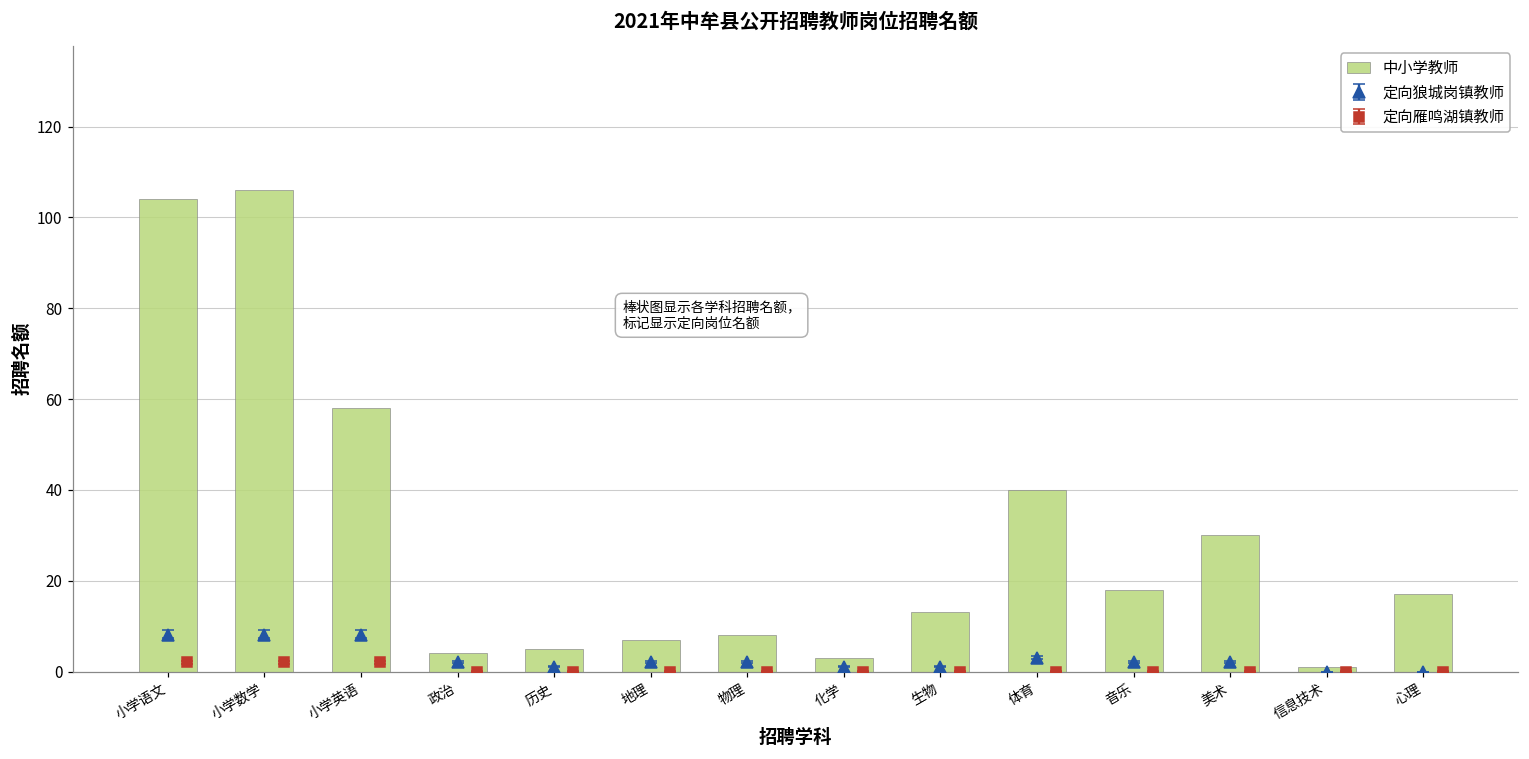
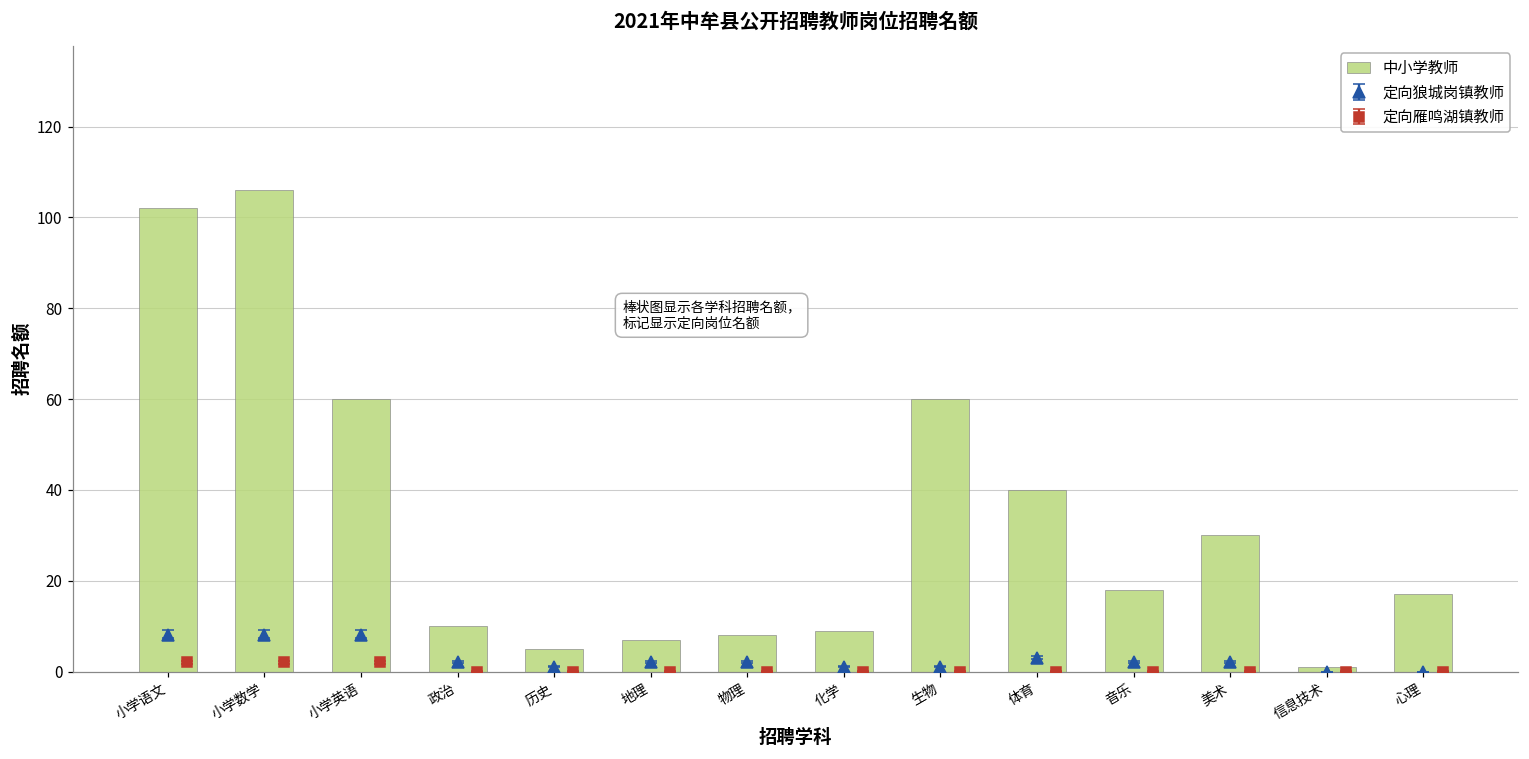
  {
    "中小学教师": {
-     "小学语文": 104,
+     "小学语文": 102,
      "小学数学": 106,
-     "小学英语": 58,
-     "政治": 4,
+     "小学英语": 60,
+     "政治": 10,
      "历史": 5,
      "地理": 7,
      "物理": 8,
-     "化学": 3,
-     "生物": 13,
+     "化学": 9,
+     "生物": 60,
      "体育": 40,
      "音乐": 18,
      "美术": 30,
      "信息技术": 1,
      "心理": 17
    }
  }
